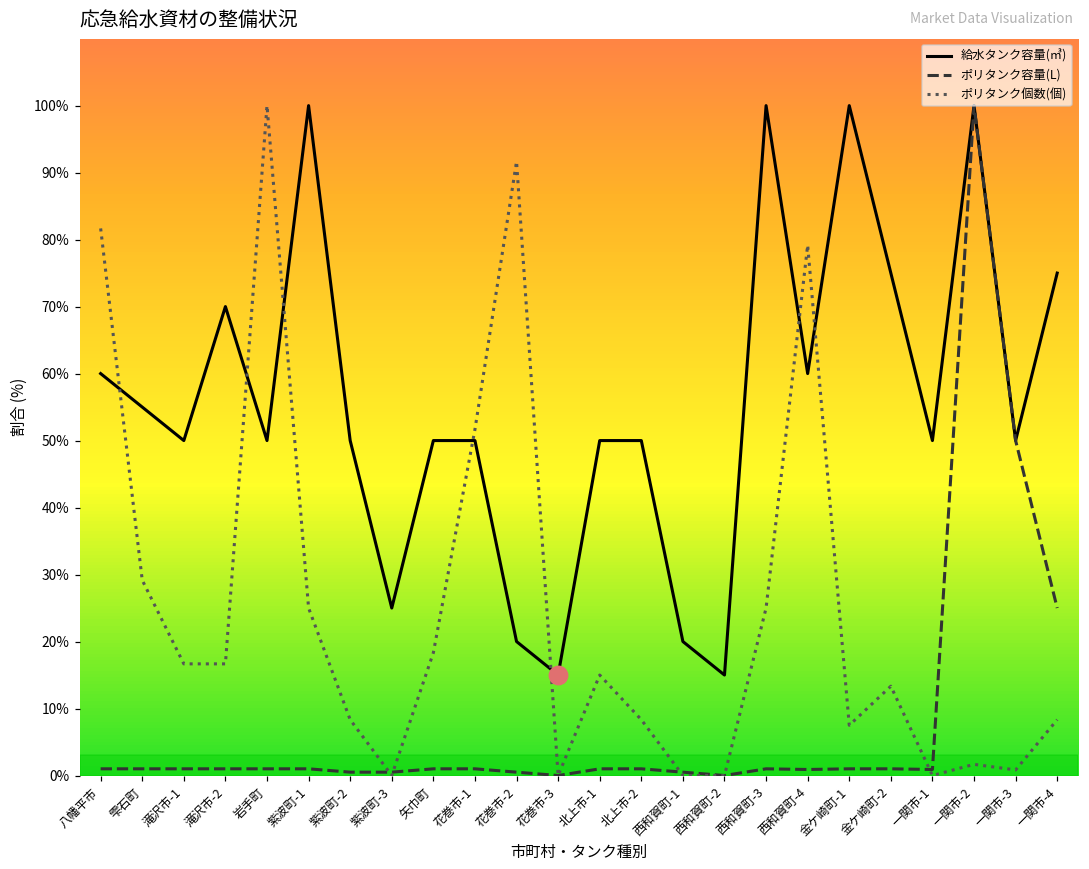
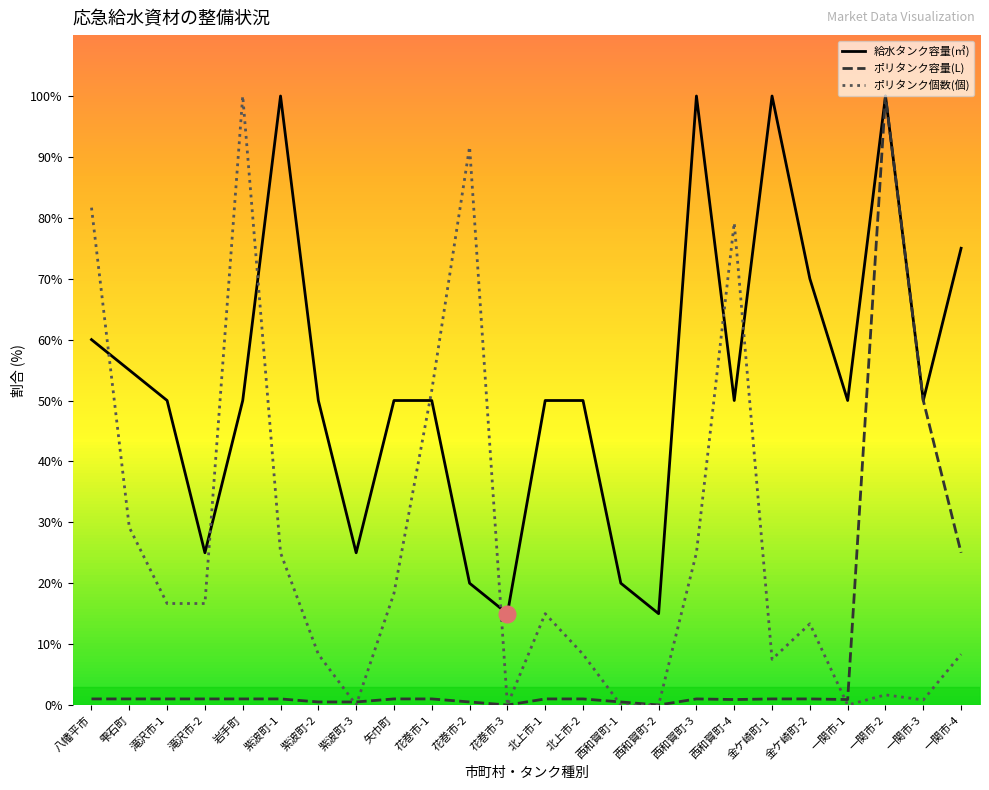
  {
    "給水タンク容量(㎥)": {
      "八幡平市": "60%",
      "雫石町": "55%",
      "滝沢市-1": "50%",
-     "滝沢市-2": "70%",
+     "滝沢市-2": "25%",
      "岩手町": "50%",
      "紫波町-1": "100%",
      "紫波町-2": "50%",
      "紫波町-3": "25%",
      "矢巾町": "50%",
      "花巻市-1": "50%",
      "花巻市-2": "20%",
      "北上市-1": "50%",
      "北上市-2": "50%",
      "西和賀町-1": "20%",
      "西和賀町-2": "15%",
      "西和賀町-3": "100%",
-     "西和賀町-4": "60%",
+     "西和賀町-4": "50%",
      "金ケ崎町-1": "100%",
-     "金ケ崎町-2": "75%",
+     "金ケ崎町-2": "70%",
      "一関市-1": "50%",
      "一関市-4": "75%"
    }
  }
